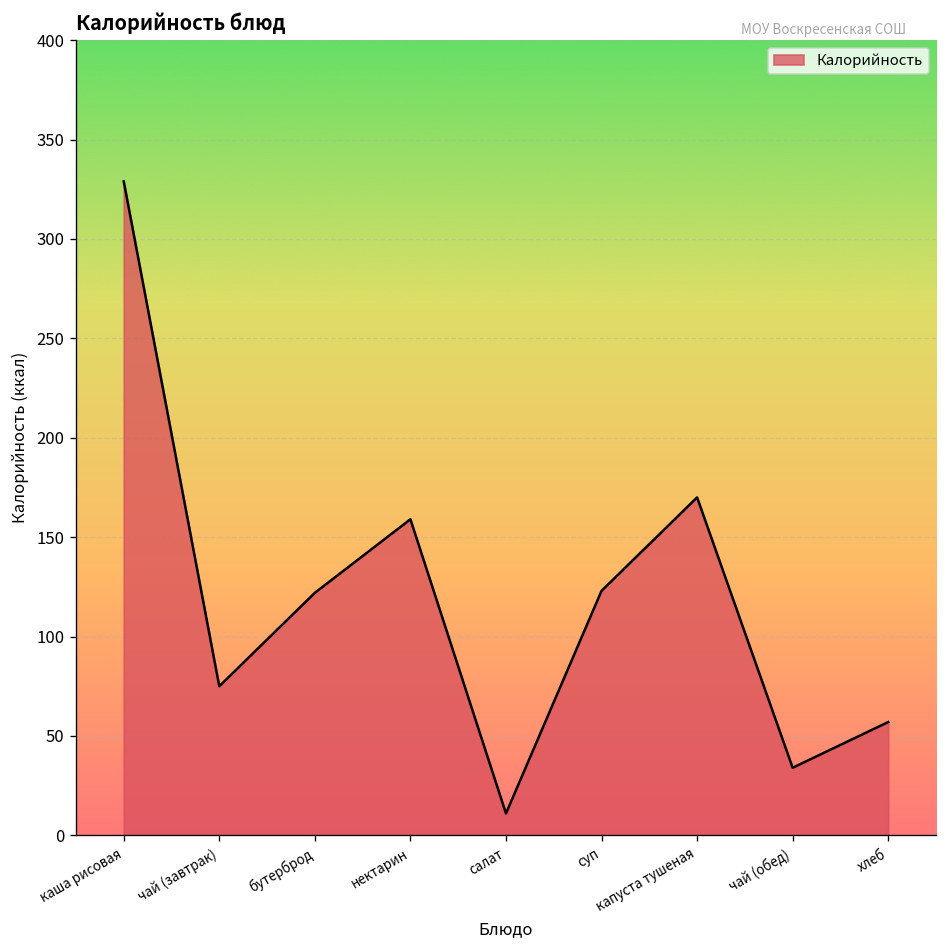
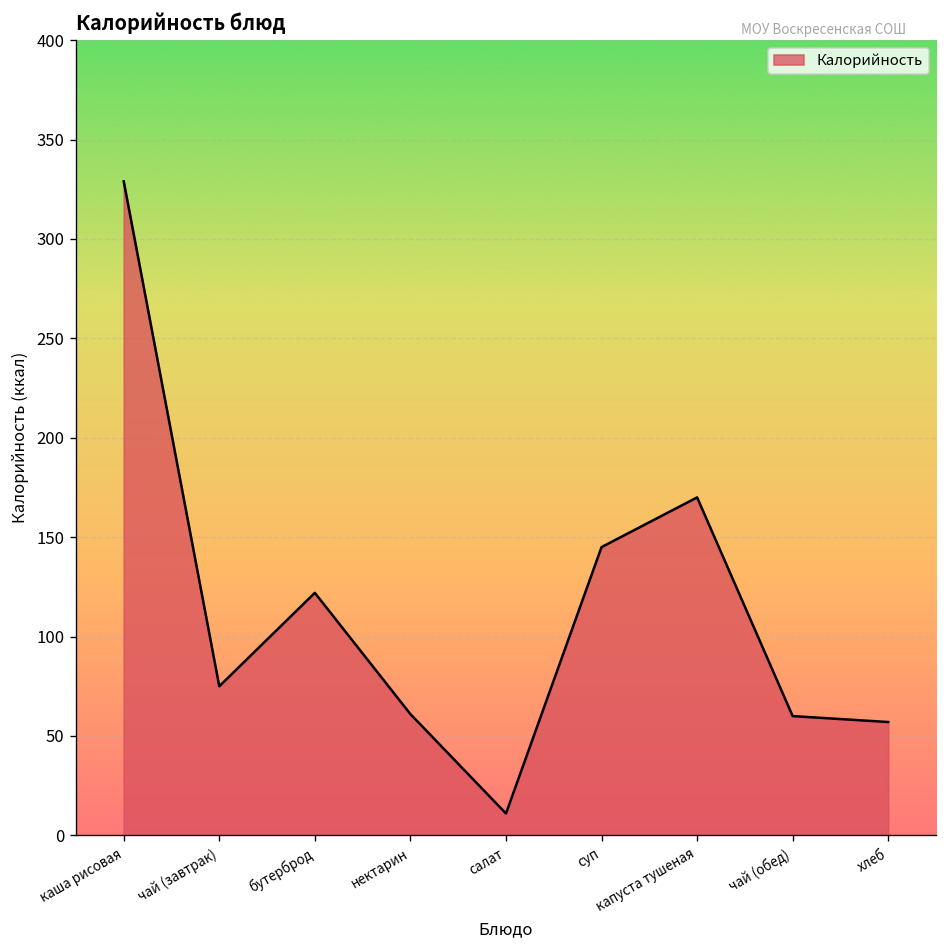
  {
    "каша рисовая": 329,
    "чай (завтрак)": 75,
    "бутерброд": 122,
-   "нектарин": 159,
+   "нектарин": 61,
    "салат": 11,
-   "суп": 123,
+   "суп": 145,
    "капуста тушеная": 170,
-   "чай (обед)": 34,
+   "чай (обед)": 60,
    "хлеб": 57
  }
